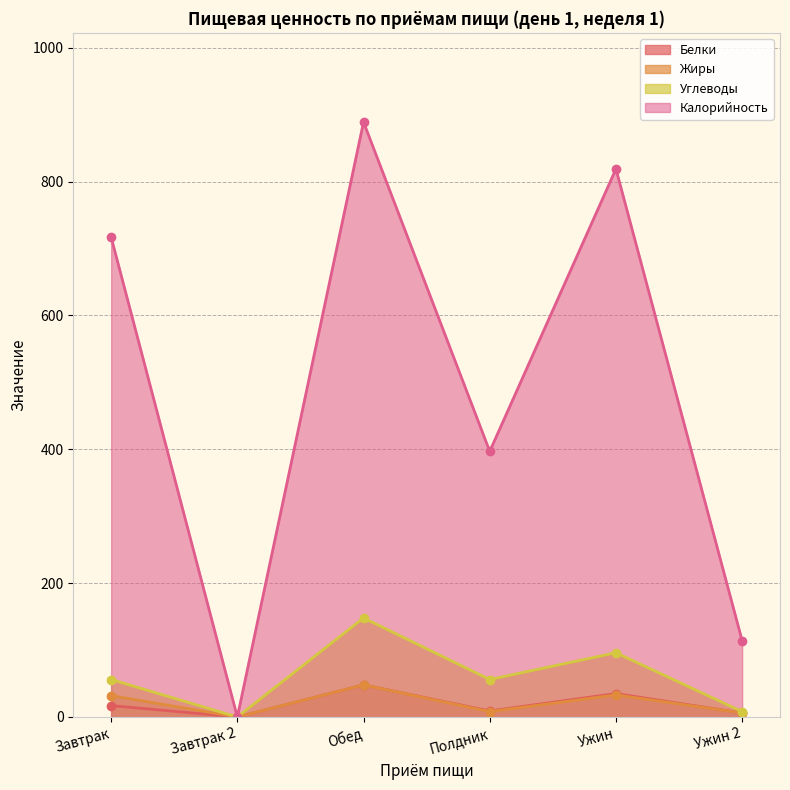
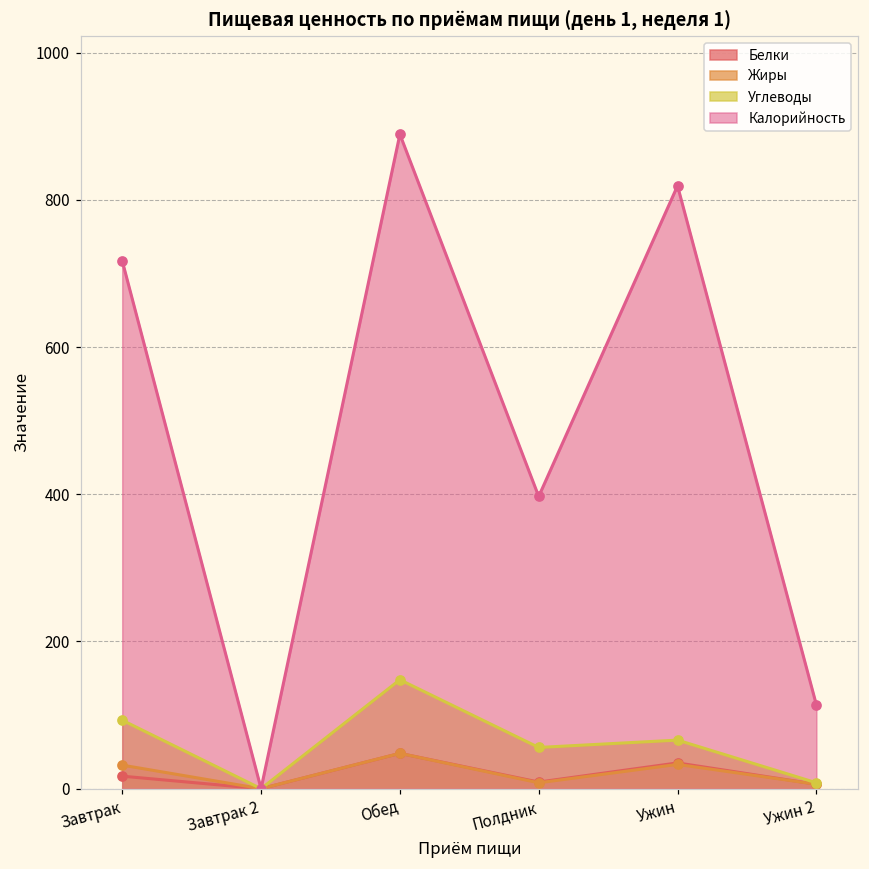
  {
    "Углеводы": {
-     "Завтрак": 60,
+     "Завтрак": 90,
      "Обед": 150,
      "Полдник": 60,
-     "Ужин": 100
+     "Ужин": 70
    }
  }
